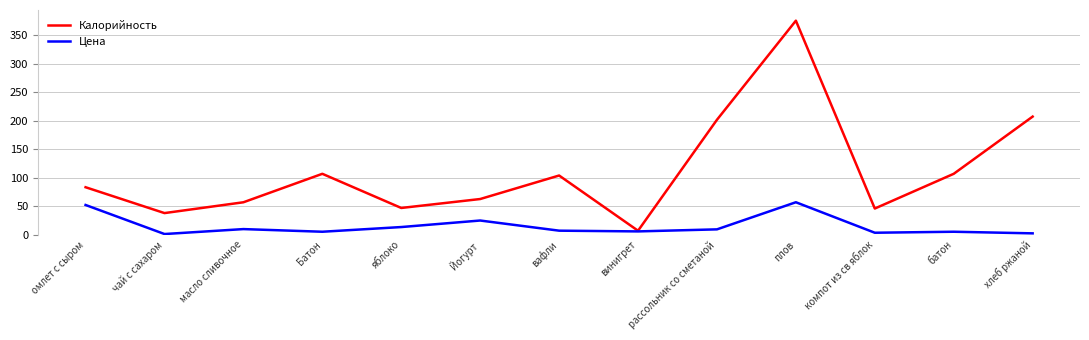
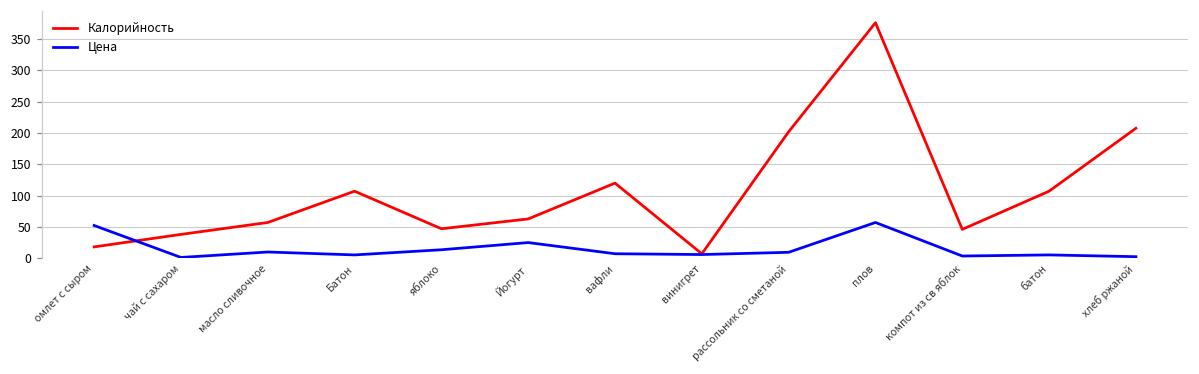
  {
    "Калорийность": {
-     "омлет с сыром": 80,
+     "омлет с сыром": 20,
      "чай с сахаром": 40,
      "масло сливочное": 60,
      "Батон": 110,
      "яблоко": 50,
      "Йогурт": 60,
-     "вафли": 100,
+     "вафли": 120,
      "рассольник со сметаной": 200,
      "плов": 380,
      "компот из св яблок": 50,
      "батон": 110,
      "хлеб ржаной": 210
    },
    "Цена": {
      "омлет с сыром": 50,
      "чай с сахаром": 0,
      "масло сливочное": 10,
      "Батон": 10,
      "яблоко": 10,
      "Йогурт": 20,
      "вафли": 10,
      "рассольник со сметаной": 10,
      "плов": 60,
      "компот из св яблок": 0,
      "батон": 10,
      "хлеб ржаной": 0
    }
  }
